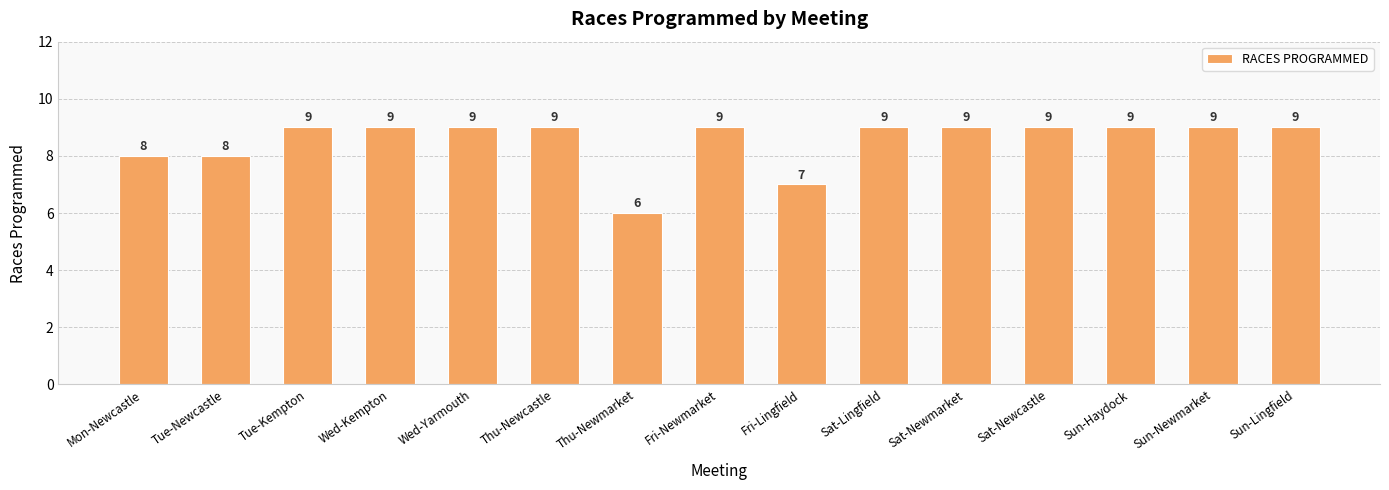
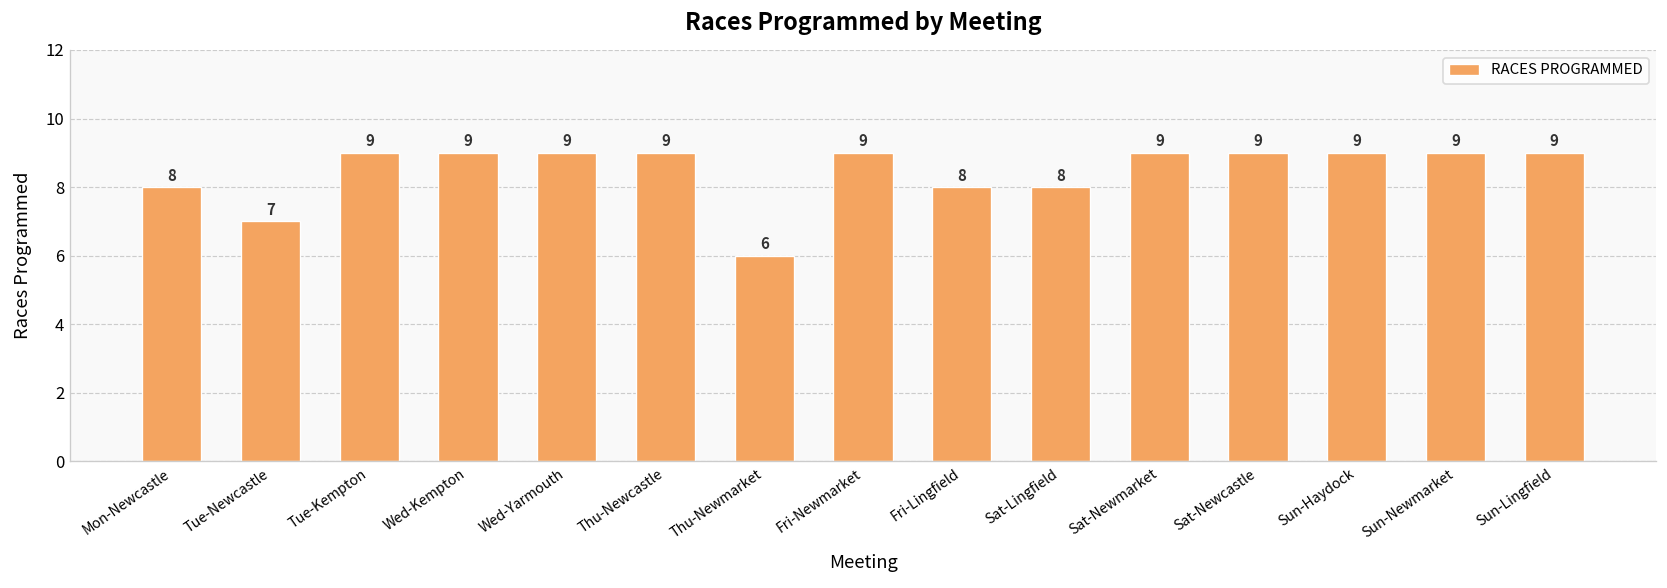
  {
    "Mon-Newcastle": 8,
-   "Tue-Newcastle": 8,
+   "Tue-Newcastle": 7,
    "Tue-Kempton": 9,
    "Wed-Kempton": 9,
    "Wed-Yarmouth": 9,
    "Thu-Newcastle": 9,
    "Thu-Newmarket": 6,
    "Fri-Newmarket": 9,
-   "Fri-Lingfield": 7,
-   "Sat-Lingfield": 9,
+   "Fri-Lingfield": 8,
+   "Sat-Lingfield": 8,
    "Sat-Newmarket": 9,
    "Sat-Newcastle": 9,
    "Sun-Haydock": 9,
    "Sun-Newmarket": 9,
    "Sun-Lingfield": 9
  }
